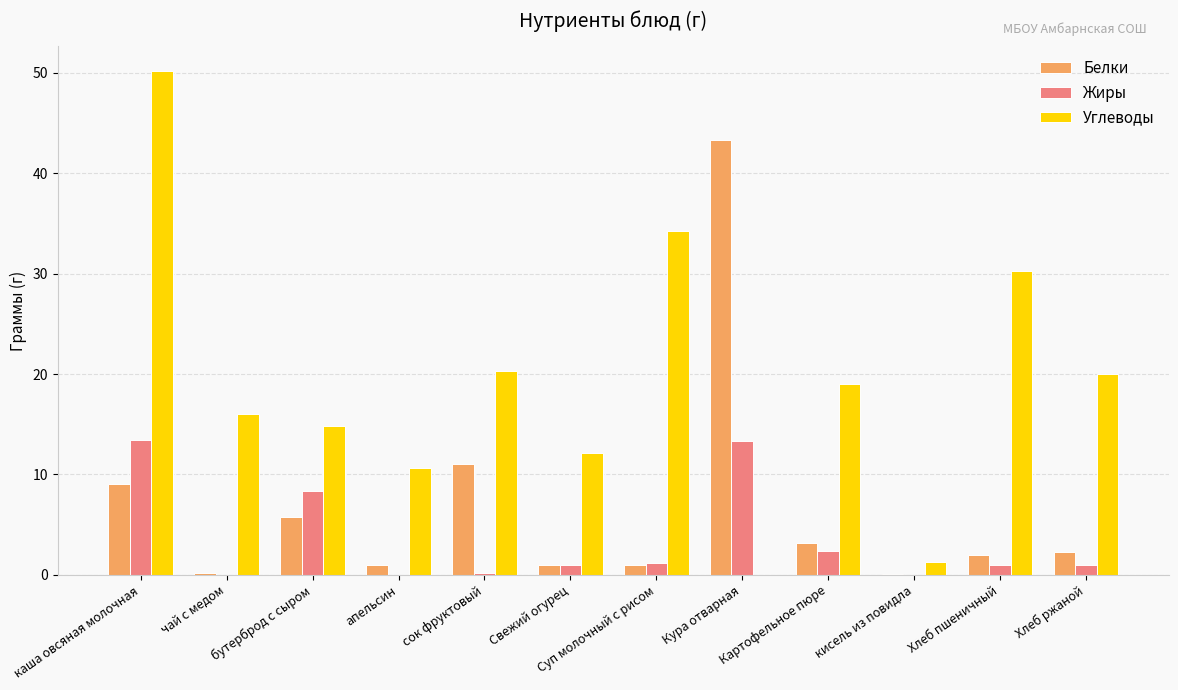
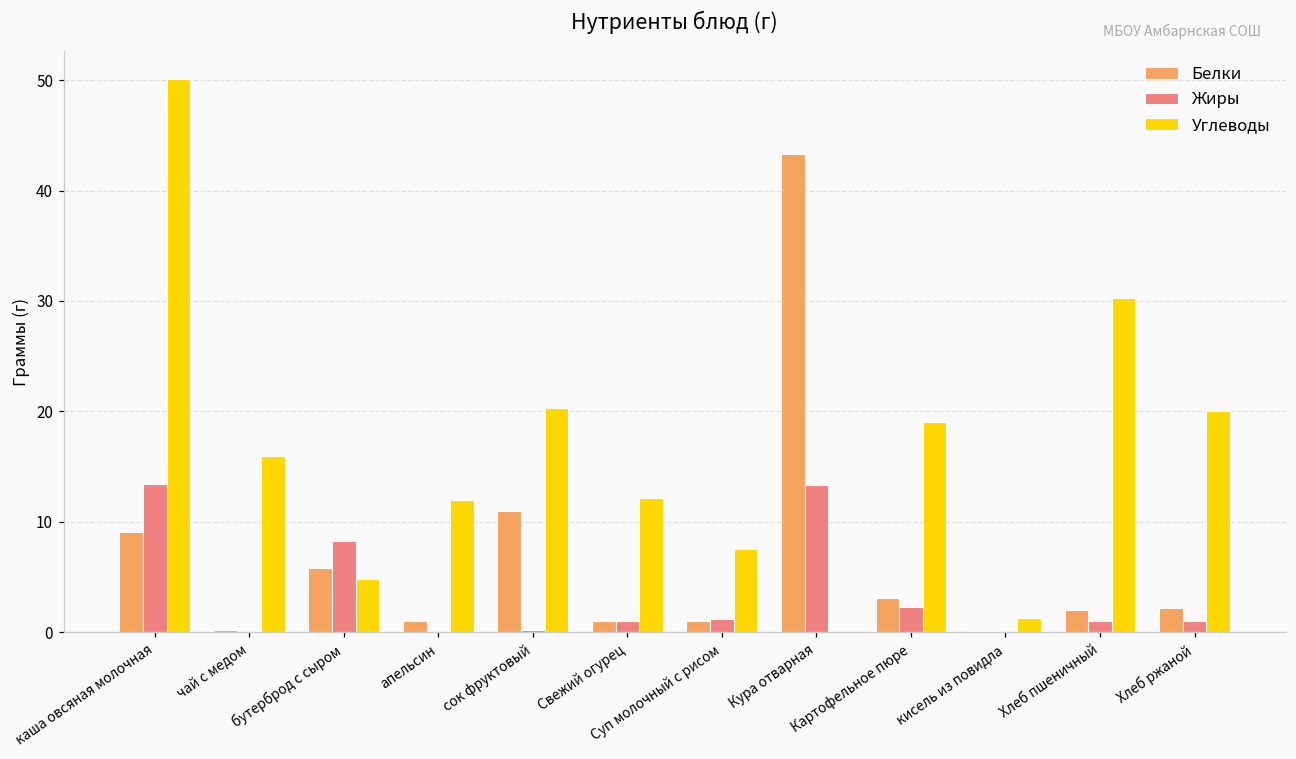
  {
    "Углеводы": {
      "каша овсяная молочная": 50.1,
      "чай с медом": 16.0,
-     "бутерброд с сыром": 14.8,
-     "апельсин": 10.6,
+     "бутерброд с сыром": 4.8,
+     "апельсин": 12.0,
      "сок фруктовый": 20.3,
      "Свежий огурец": 12.2,
-     "Суп молочный с рисом": 34.3,
+     "Суп молочный с рисом": 7.6,
      "Кура отварная": 0.0,
      "Картофельное пюре": 19.0,
      "кисель из повидла": 1.3,
      "Хлеб пшеничный": 30.3,
      "Хлеб ржаной": 20.0
    }
  }
